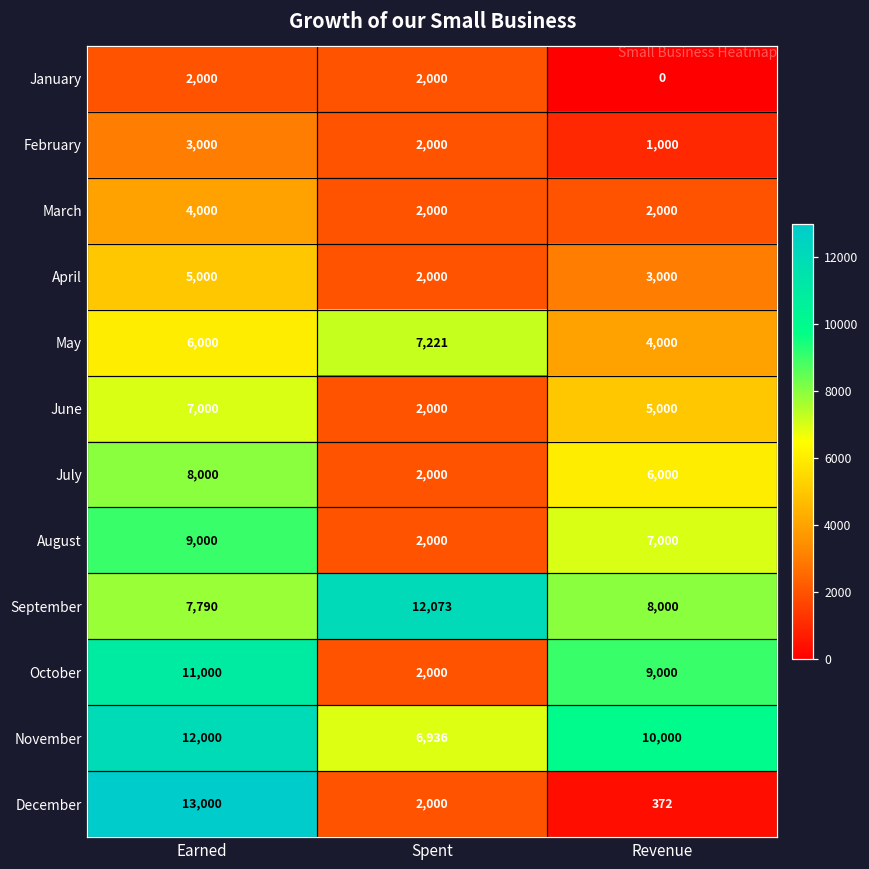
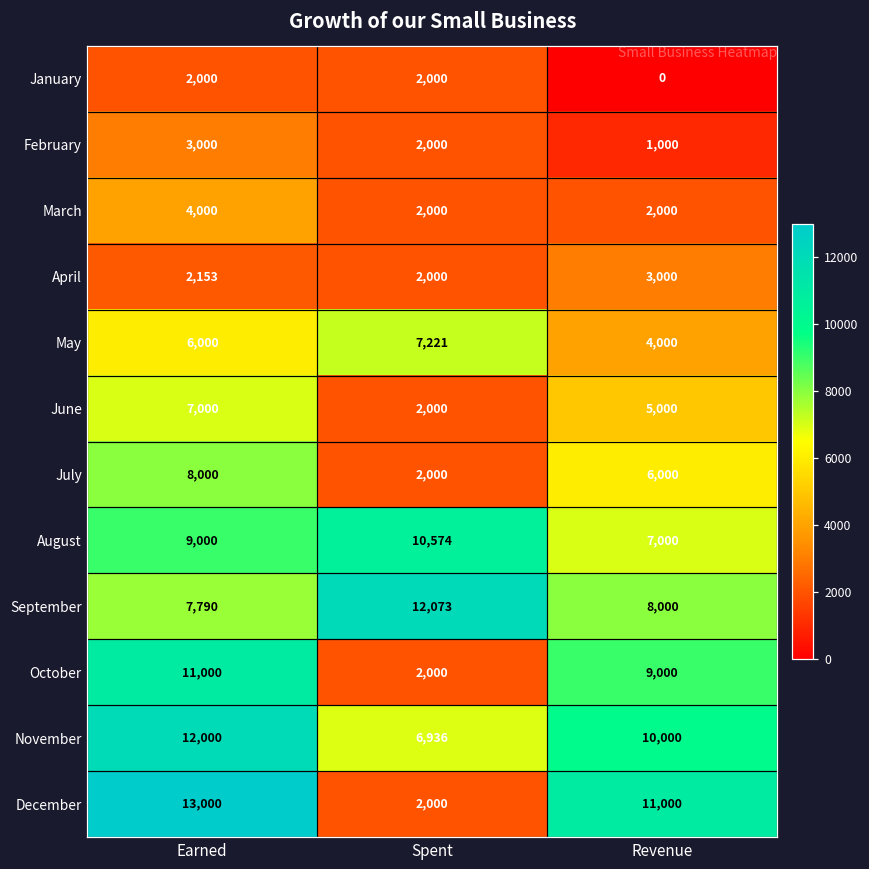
  {
    "January": {
      "Earned": "2,000",
      "Spent": "2,000"
    },
    "February": {
      "Earned": "3,000",
      "Spent": "2,000",
      "Revenue": "1,000"
    },
    "March": {
      "Earned": "4,000",
      "Spent": "2,000",
      "Revenue": "2,000"
    },
    "April": {
-     "Earned": "5,000",
+     "Earned": "2,153",
      "Spent": "2,000",
      "Revenue": "3,000"
    },
    "May": {
      "Earned": "6,000",
      "Spent": "7,221",
      "Revenue": "4,000"
    },
    "June": {
      "Earned": "7,000",
      "Spent": "2,000",
      "Revenue": "5,000"
    },
    "July": {
      "Earned": "8,000",
      "Spent": "2,000",
      "Revenue": "6,000"
    },
    "August": {
      "Earned": "9,000",
-     "Spent": "2,000",
+     "Spent": "10,574",
      "Revenue": "7,000"
    },
    "September": {
      "Earned": "7,790",
      "Spent": "12,073",
      "Revenue": "8,000"
    },
    "October": {
      "Earned": "11,000",
      "Spent": "2,000",
      "Revenue": "9,000"
    },
    "November": {
      "Earned": "12,000",
      "Spent": "6,936",
      "Revenue": "10,000"
    },
    "December": {
      "Earned": "13,000",
      "Spent": "2,000",
-     "Revenue": "372"
+     "Revenue": "11,000"
    }
  }
